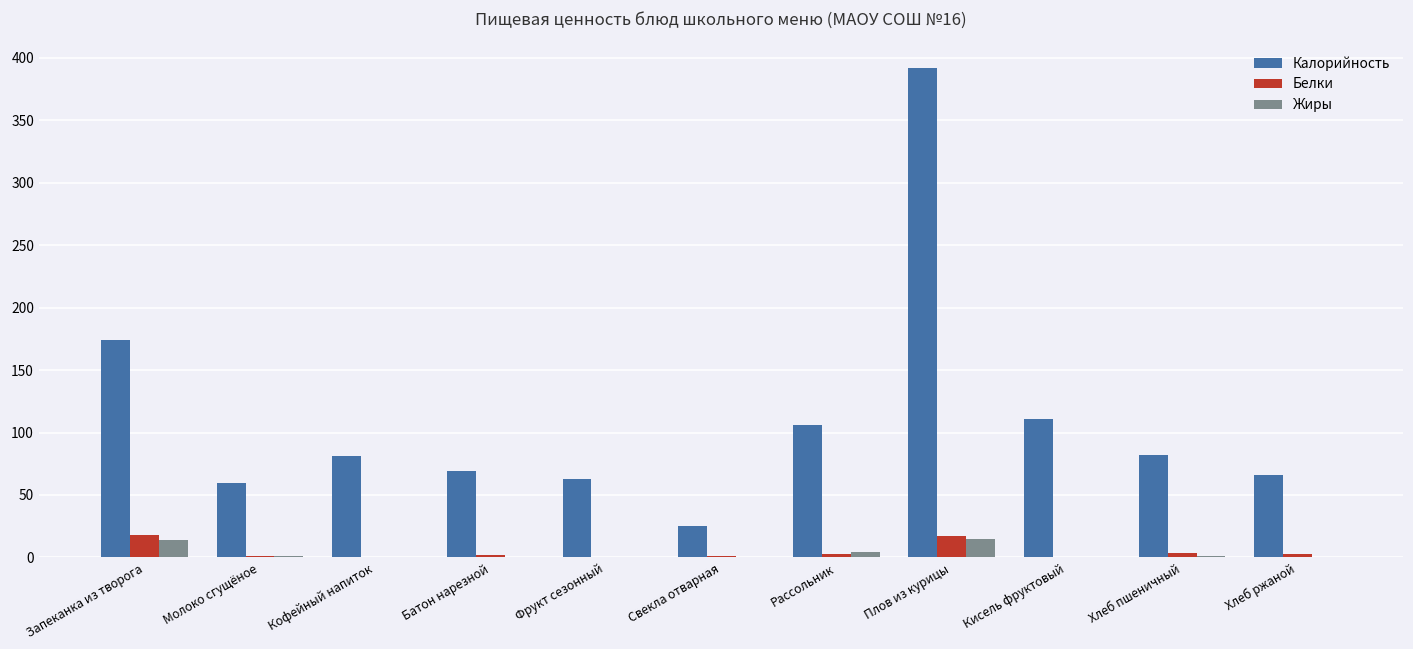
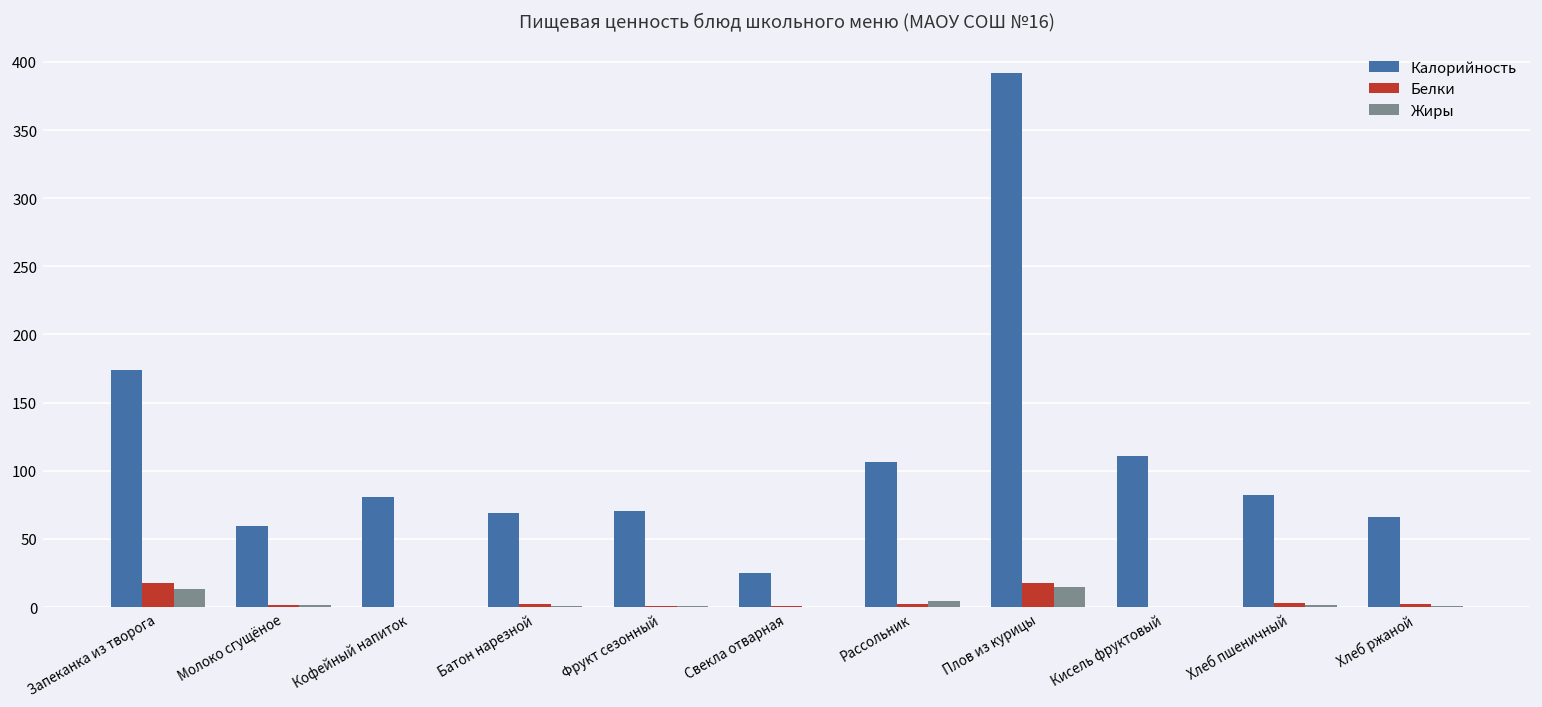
  {
    "Калорийность": {
      "Запеканка из творога": 174,
      "Молоко сгущёное": 60,
      "Кофейный напиток": 81,
      "Батон нарезной": 69,
-     "Фрукт сезонный": 62,
+     "Фрукт сезонный": 71,
      "Свекла отварная": 25,
      "Рассольник": 106,
      "Плов из курицы": 392,
      "Кисель фруктовый": 111,
      "Хлеб пшеничный": 82,
      "Хлеб ржаной": 66
    },
    "Белки": {
      "Запеканка из творога": 18,
      "Рассольник": 2,
      "Плов из курицы": 17,
      "Хлеб пшеничный": 3,
      "Хлеб ржаной": 2
    },
    "Жиры": {
      "Запеканка из творога": 14,
      "Рассольник": 5,
      "Плов из курицы": 15,
      "Кисель фруктовый": 0
    }
  }
